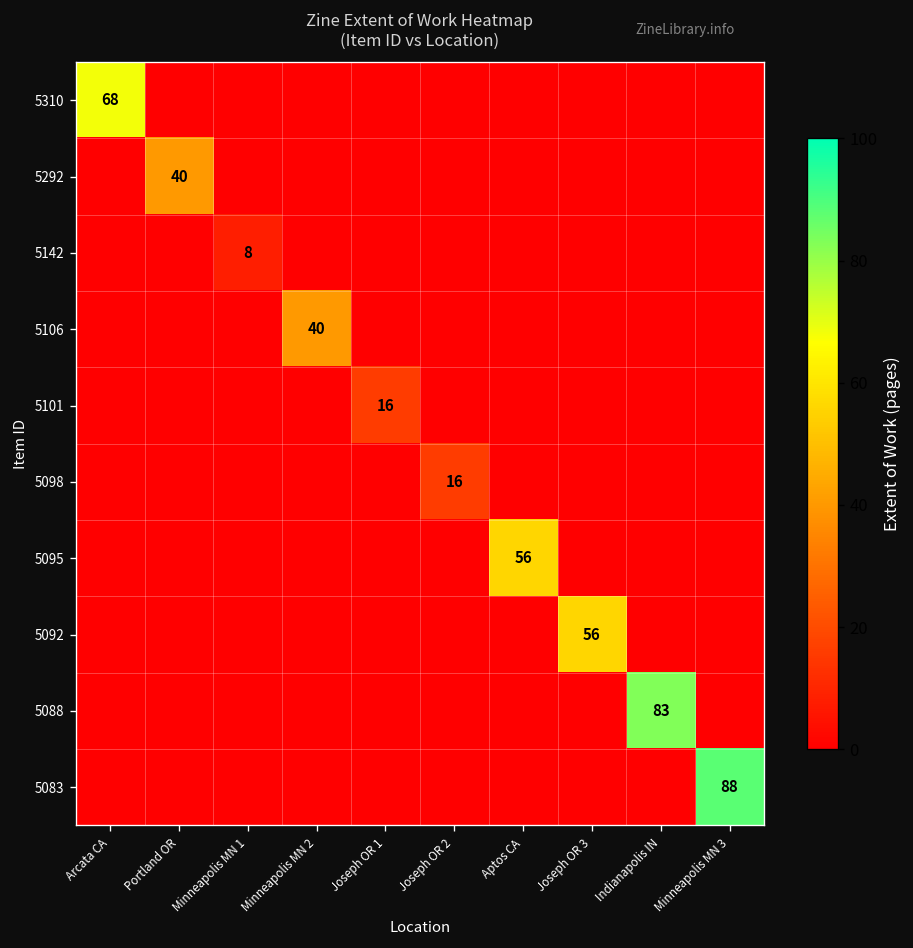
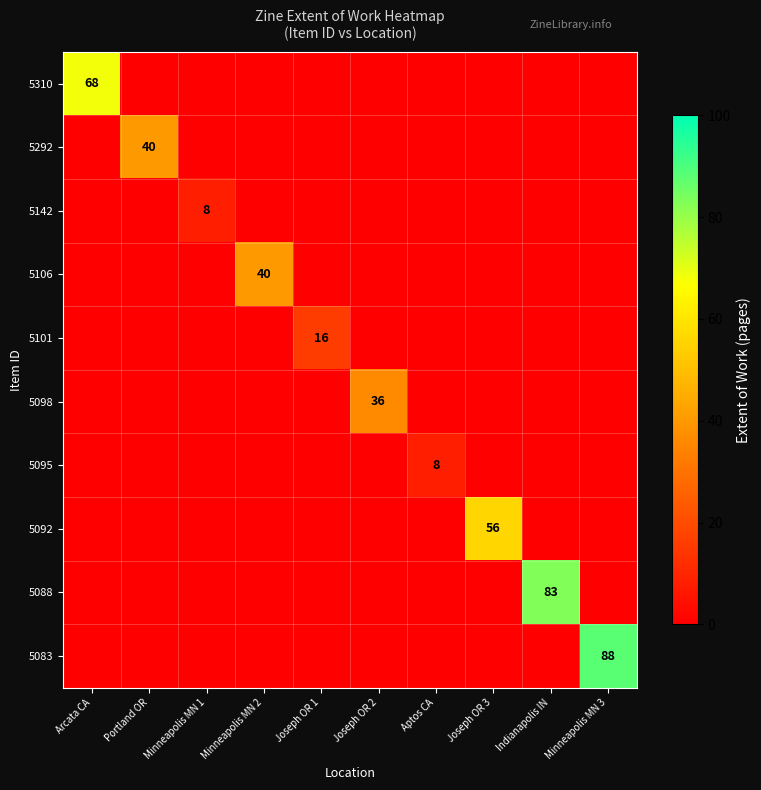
  {
    "5310": {
      "Arcata CA": 68
    },
    "5292": {
      "Portland OR": 40
    },
    "5142": {
      "Minneapolis MN 1": 8
    },
    "5106": {
      "Minneapolis MN 2": 40
    },
    "5101": {
      "Joseph OR 1": 16
    },
    "5098": {
-     "Joseph OR 2": 16
+     "Joseph OR 2": 36
    },
    "5095": {
-     "Aptos CA": 56
+     "Aptos CA": 8
    },
    "5092": {
      "Joseph OR 3": 56
    },
    "5088": {
      "Indianapolis IN": 83
    },
    "5083": {
      "Minneapolis MN 3": 88
    }
  }
